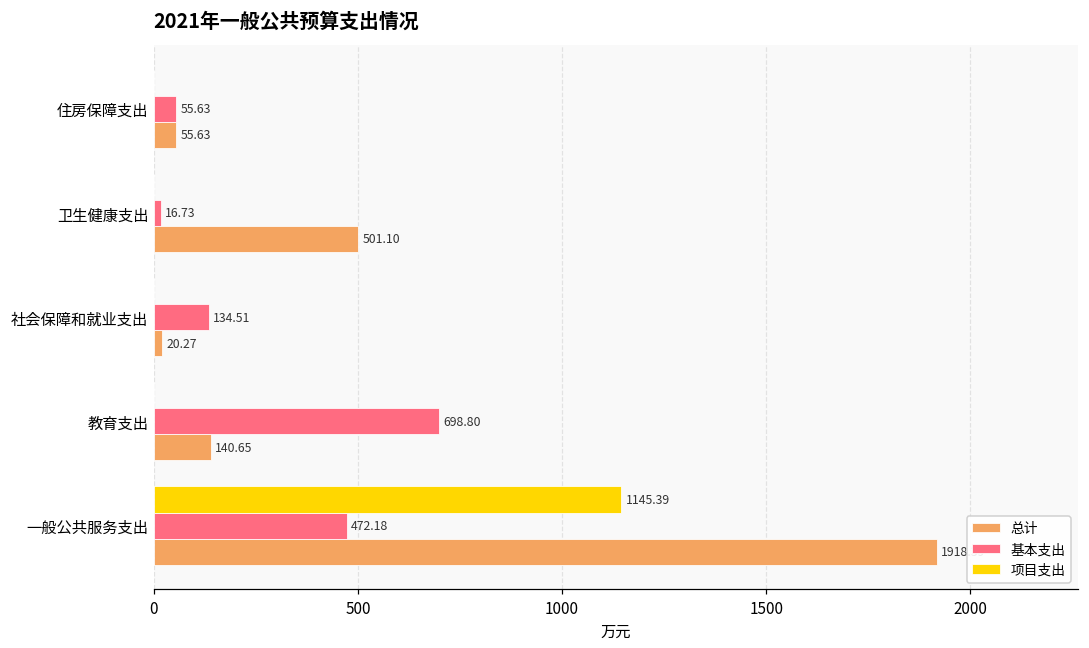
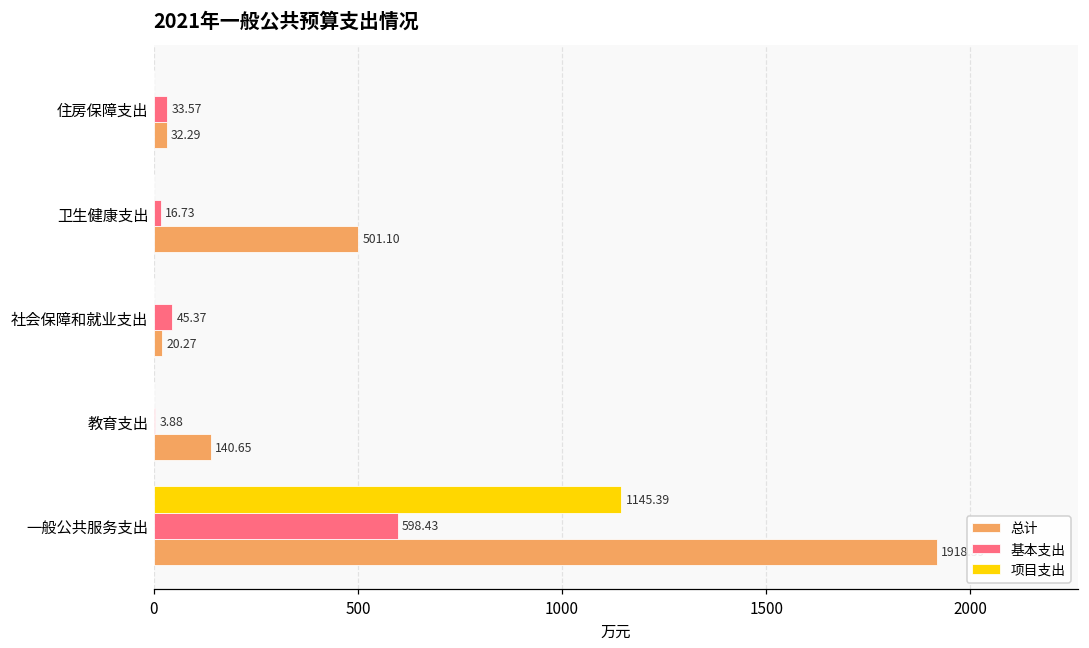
  {
    "总计": {
-     "住房保障支出": 55.63,
+     "住房保障支出": 32.29,
      "卫生健康支出": 501.10,
      "社会保障和就业支出": 20.27,
      "教育支出": 140.65
    },
    "基本支出": {
-     "住房保障支出": 55.63,
+     "住房保障支出": 33.57,
      "卫生健康支出": 16.73,
-     "社会保障和就业支出": 134.51,
-     "教育支出": 698.80,
-     "一般公共服务支出": 472.18
+     "社会保障和就业支出": 45.37,
+     "教育支出": 3.88,
+     "一般公共服务支出": 598.43
    },
    "项目支出": {
      "一般公共服务支出": 1145.39
    }
  }
